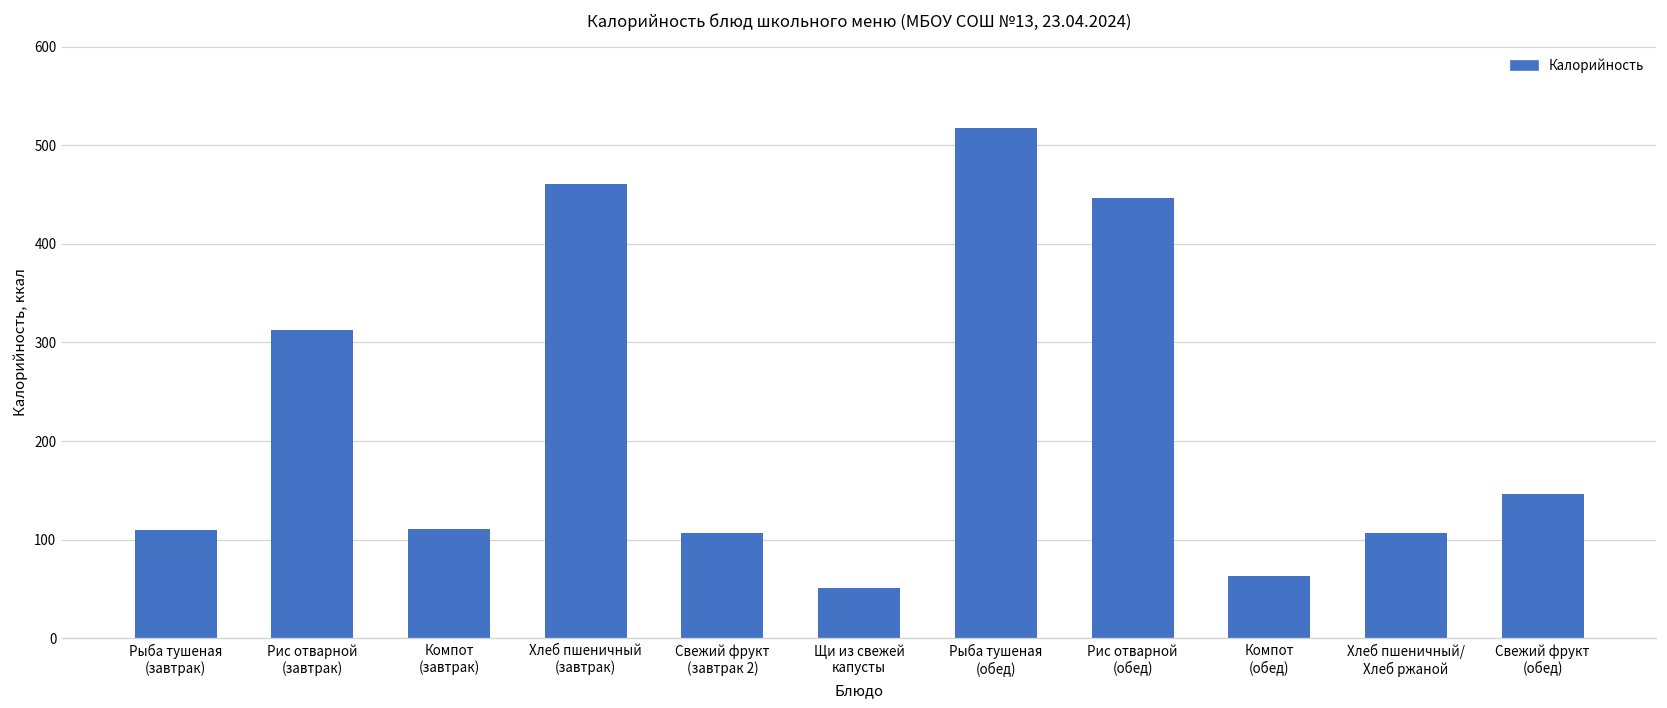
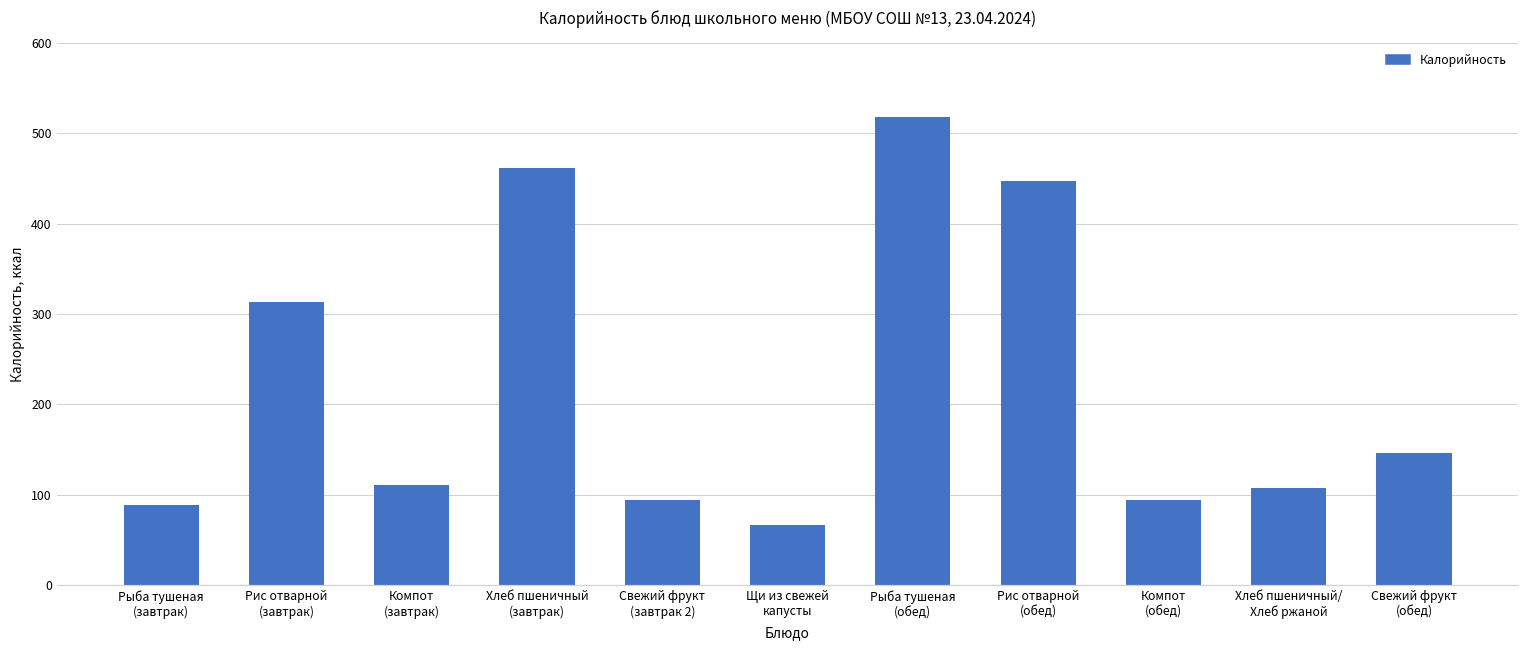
  {
-   "Рыба тушеная (завтрак)": 110,
+   "Рыба тушеная (завтрак)": 90,
    "Рис отварной (завтрак)": 310,
    "Компот (завтрак)": 110,
    "Хлеб пшеничный (завтрак)": 460,
-   "Свежий фрукт (завтрак 2)": 110,
-   "Щи из свежей капусты": 50,
+   "Свежий фрукт (завтрак 2)": 90,
+   "Щи из свежей капусты": 70,
    "Рыба тушеная (обед)": 520,
    "Рис отварной (обед)": 450,
-   "Компот (обед)": 60,
+   "Компот (обед)": 90,
    "Хлеб пшеничный/ Хлеб ржаной": 110,
    "Свежий фрукт (обед)": 150
  }
